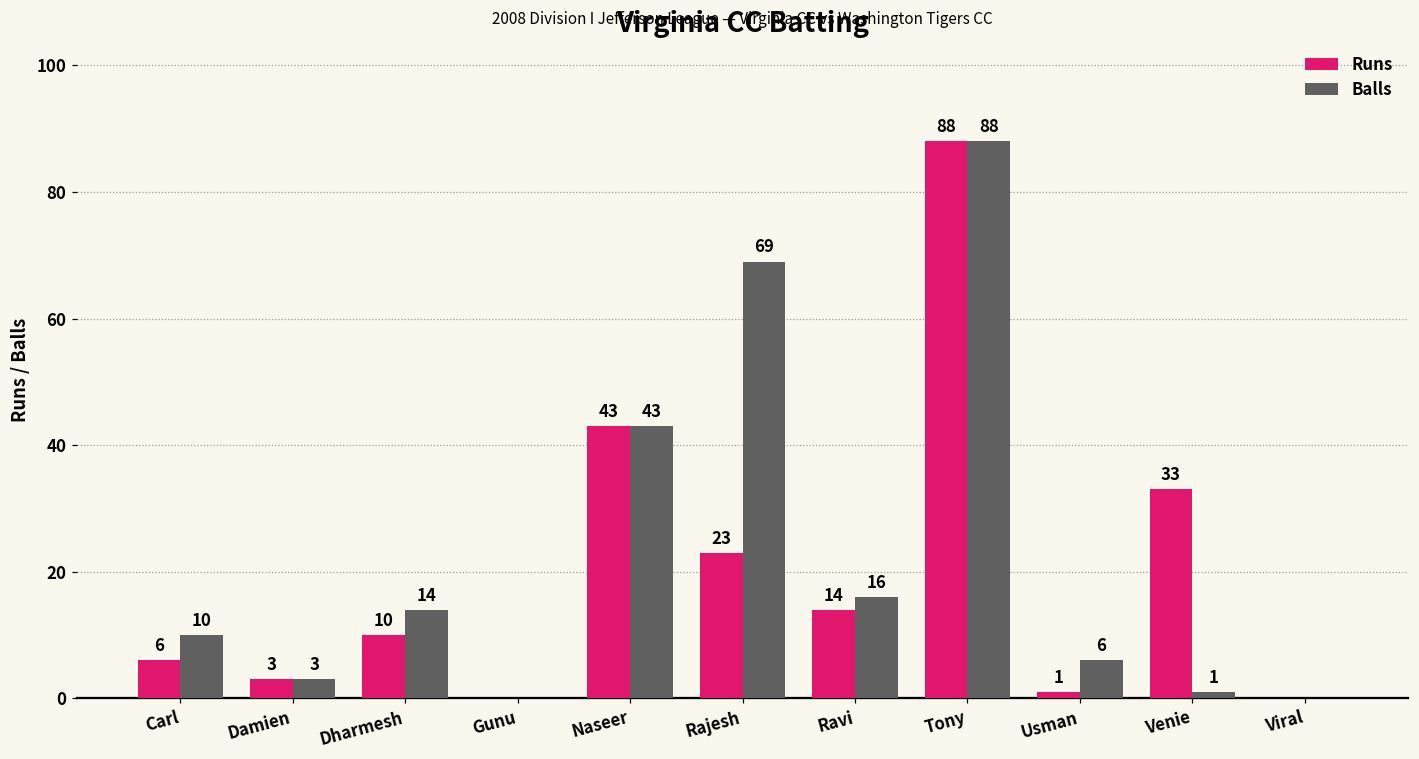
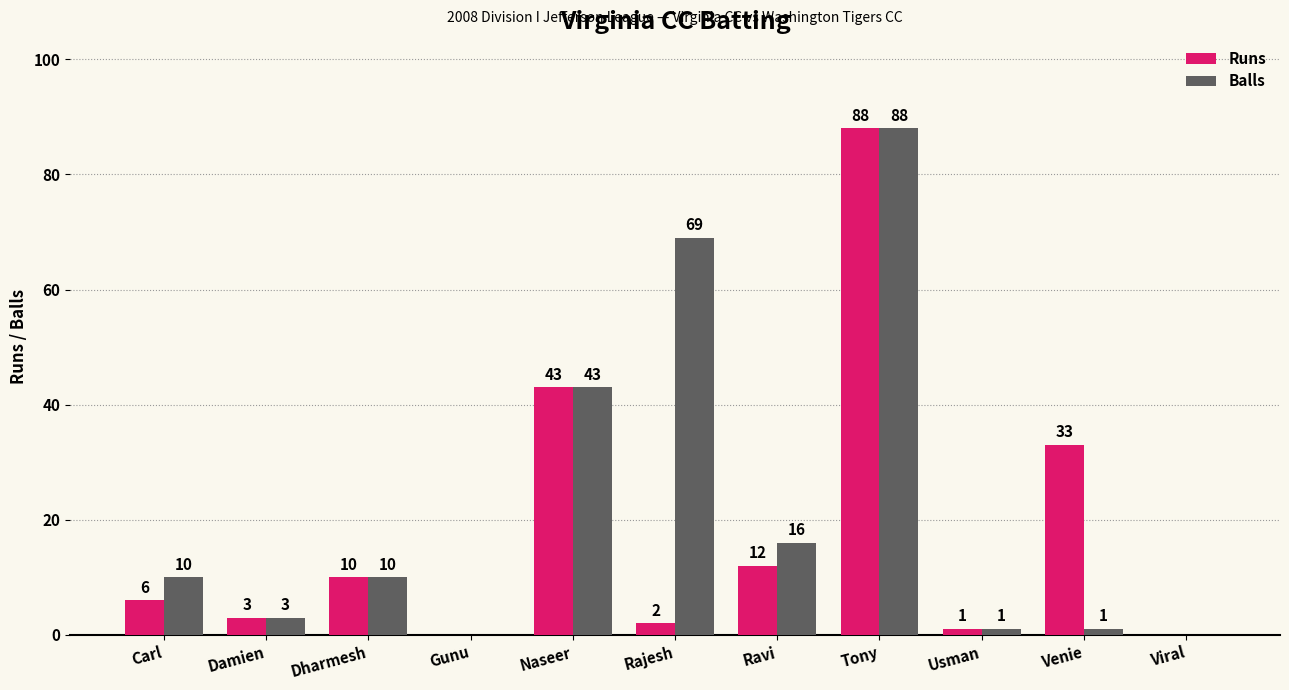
  {
    "Runs": {
      "Carl": 6,
      "Damien": 3,
      "Dharmesh": 10,
      "Naseer": 43,
-     "Rajesh": 23,
-     "Ravi": 14,
+     "Rajesh": 2,
+     "Ravi": 12,
      "Tony": 88,
      "Usman": 1,
      "Venie": 33
    },
    "Balls": {
      "Carl": 10,
      "Damien": 3,
-     "Dharmesh": 14,
+     "Dharmesh": 10,
      "Naseer": 43,
      "Rajesh": 69,
      "Ravi": 16,
      "Tony": 88,
-     "Usman": 6,
+     "Usman": 1,
      "Venie": 1
    }
  }
